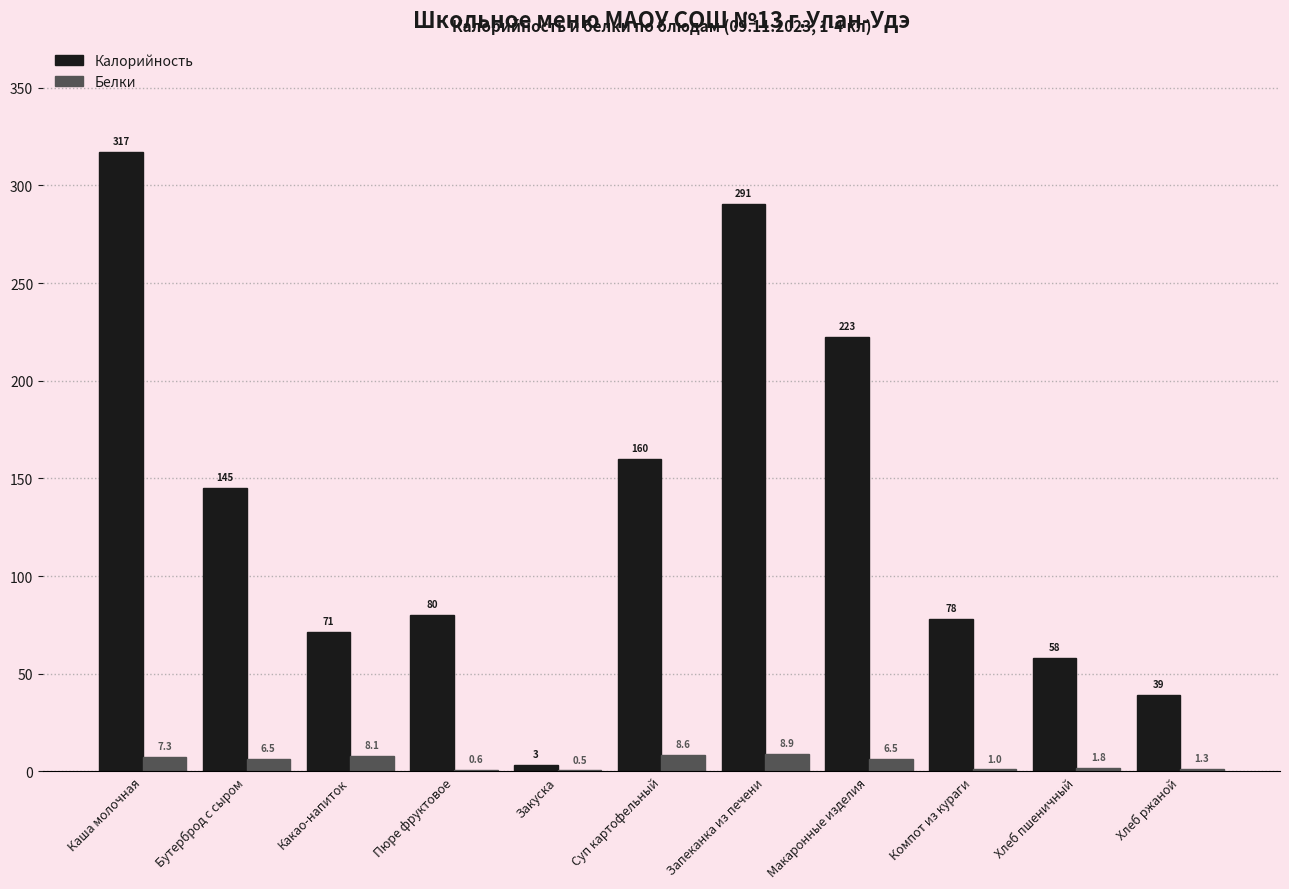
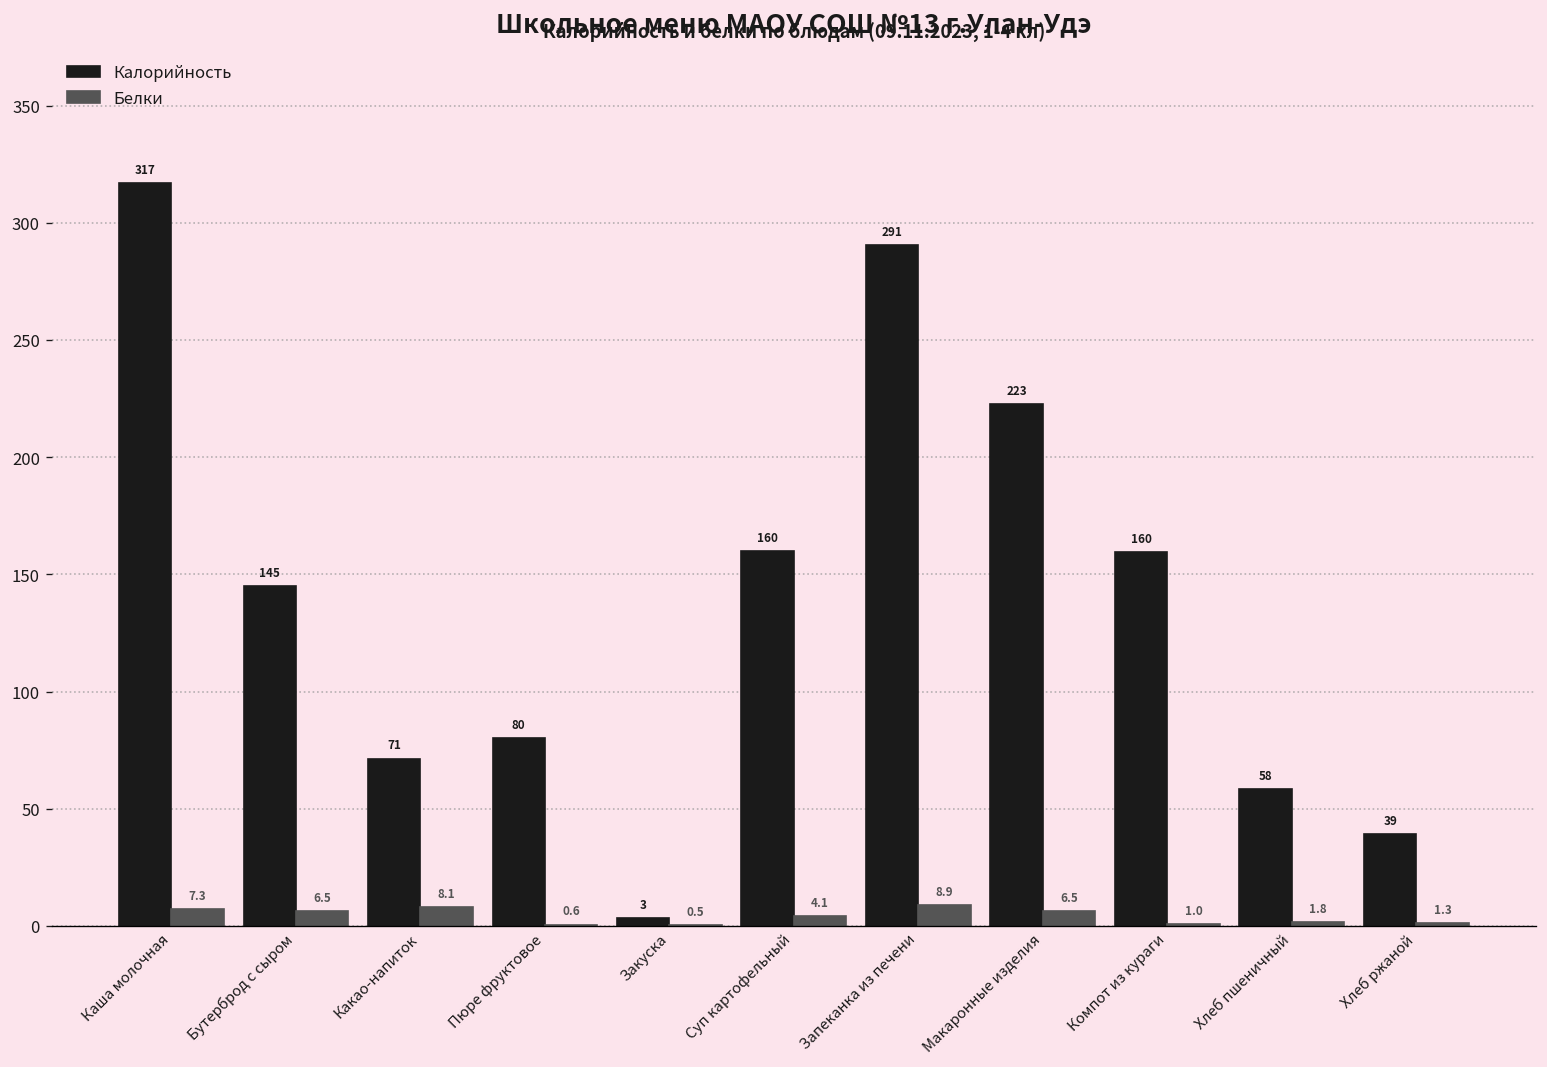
  {
    "Калорийность": {
      "Каша молочная": 317,
      "Бутерброд с сыром": 145,
      "Какао-напиток": 71,
      "Пюре фруктовое": 80,
      "Закуска": 3,
      "Суп картофельный": 160,
      "Запеканка из печени": 291,
      "Макаронные изделия": 223,
-     "Компот из кураги": 78,
+     "Компот из кураги": 160,
      "Хлеб пшеничный": 58,
      "Хлеб ржаной": 39
    },
    "Белки": {
      "Каша молочная": 7.3,
      "Бутерброд с сыром": 6.5,
      "Какао-напиток": 8.1,
      "Пюре фруктовое": 0.6,
      "Закуска": 0.5,
-     "Суп картофельный": 8.6,
+     "Суп картофельный": 4.1,
      "Запеканка из печени": 8.9,
      "Макаронные изделия": 6.5,
      "Компот из кураги": 1.0,
      "Хлеб пшеничный": 1.8,
      "Хлеб ржаной": 1.3
    }
  }
